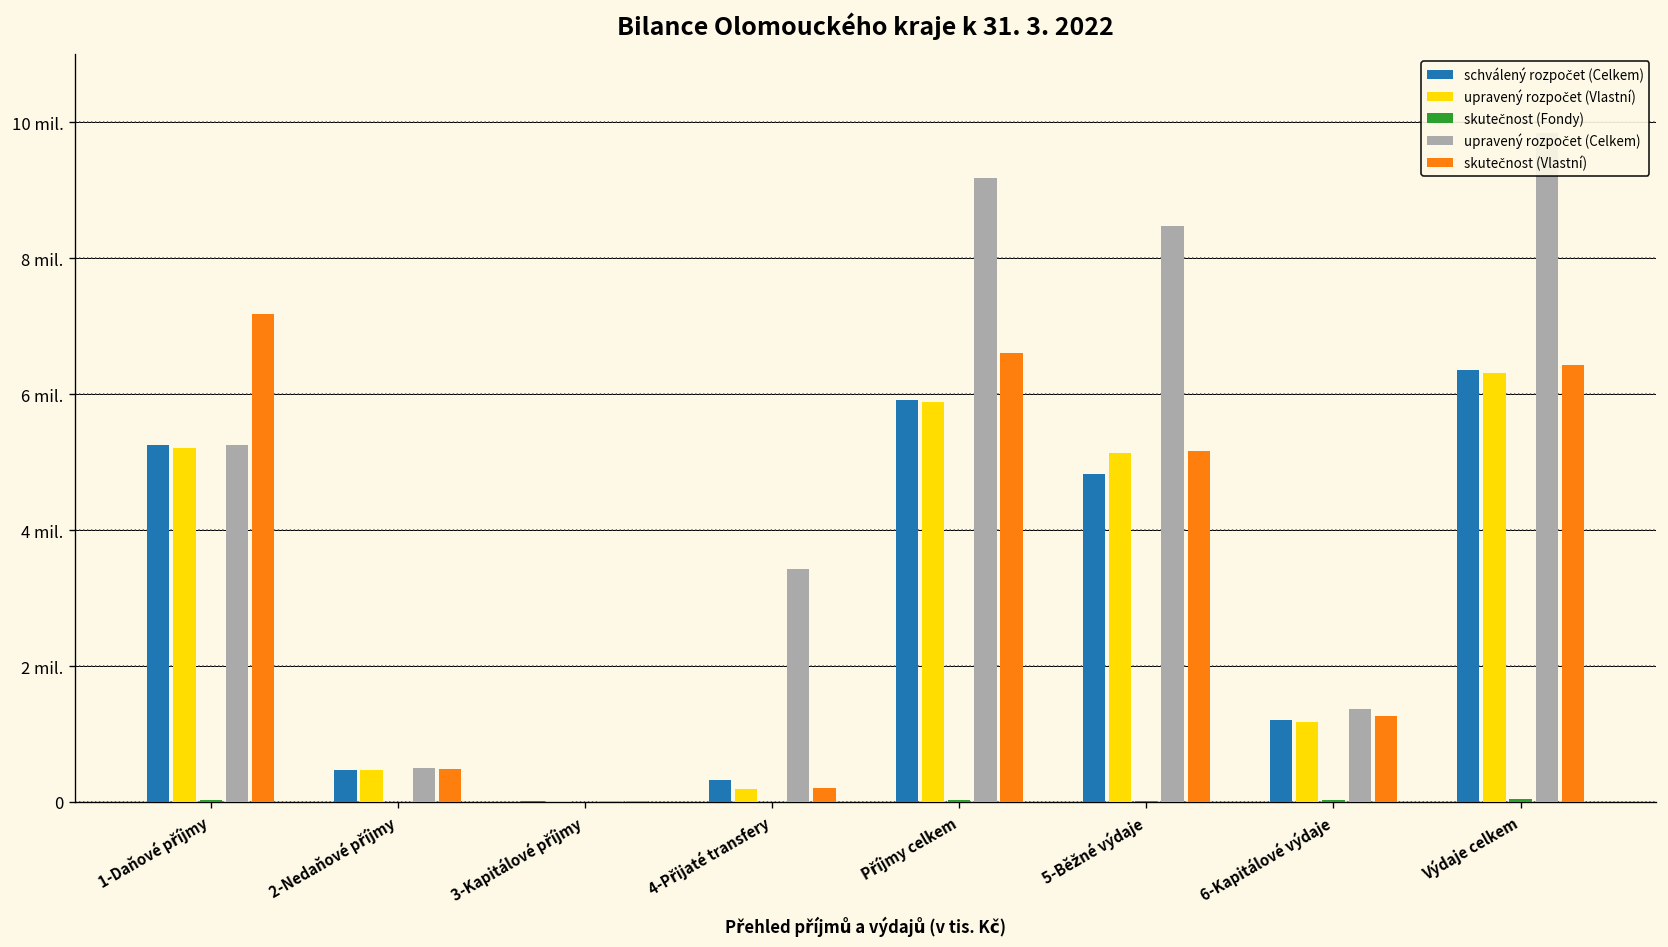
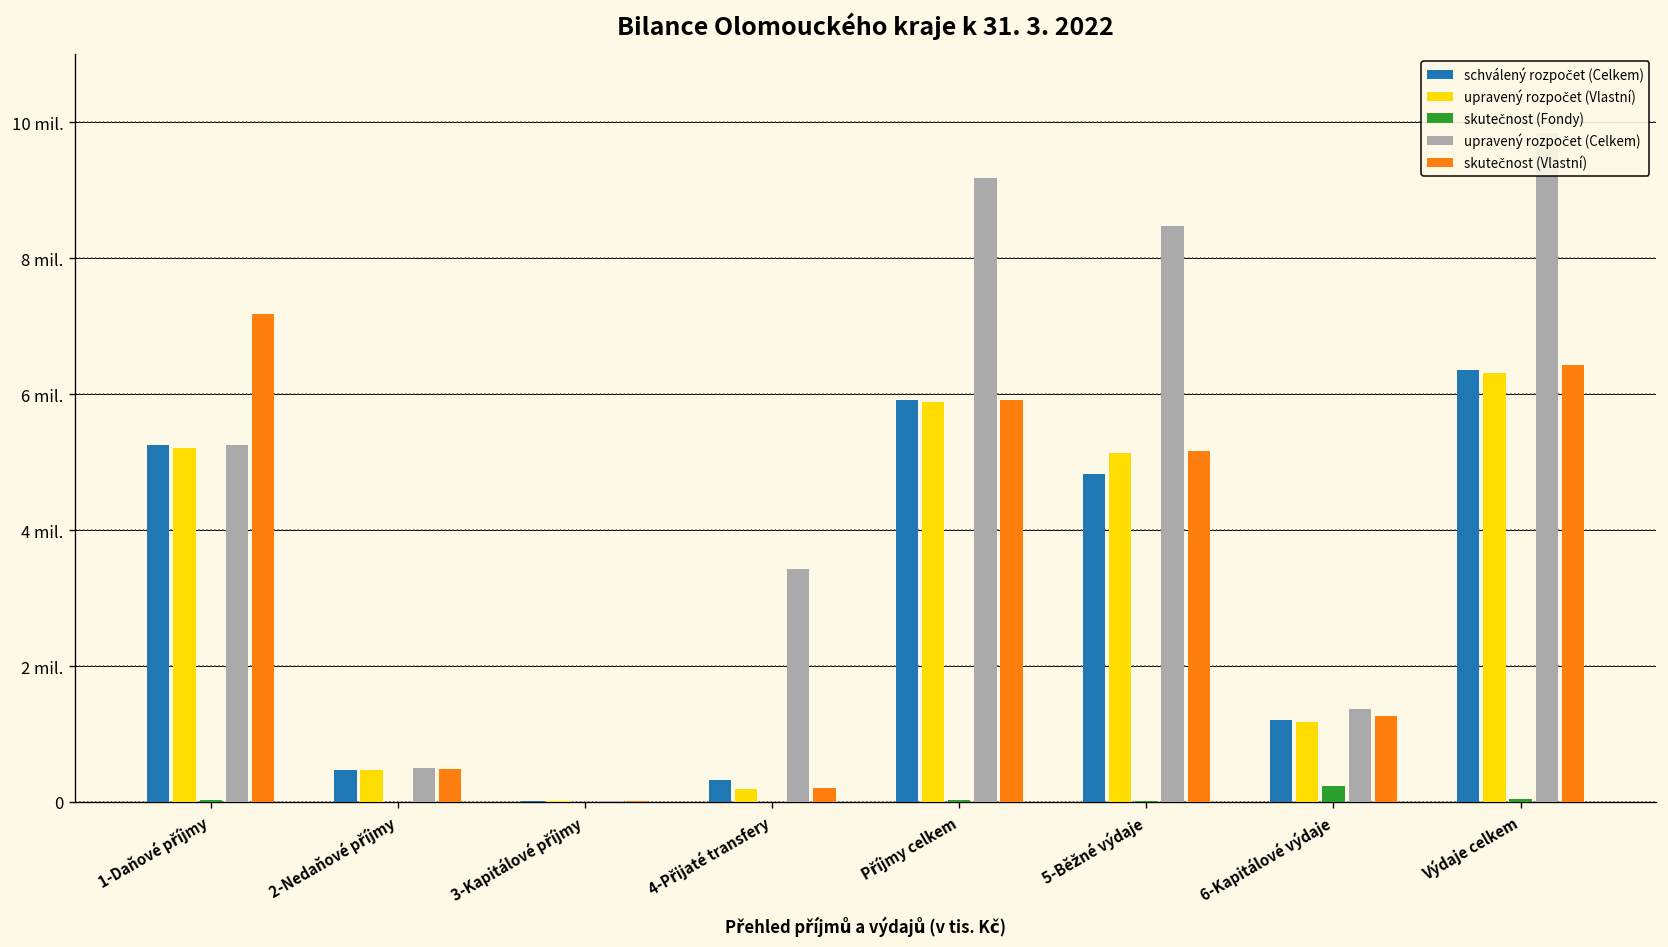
  {
    "schválený rozpočet (Celkem)": {
      "1-Daňové příjmy": "5.2 mil.",
      "2-Nedaňové příjmy": "0.5 mil.",
      "4-Přijaté transfery": "0.3 mil.",
      "Příjmy celkem": "5.9 mil.",
      "5-Běžné výdaje": "4.8 mil.",
      "6-Kapitálové výdaje": "1.2 mil.",
      "Výdaje celkem": "6.4 mil."
    },
    "upravený rozpočet (Vlastní)": {
      "1-Daňové příjmy": "5.2 mil.",
      "2-Nedaňové příjmy": "0.5 mil.",
      "4-Přijaté transfery": "0.2 mil.",
      "Příjmy celkem": "5.9 mil.",
      "5-Běžné výdaje": "5.1 mil.",
      "6-Kapitálové výdaje": "1.2 mil.",
      "Výdaje celkem": "6.3 mil."
    },
    "skutečnost (Fondy)": {
      "2-Nedaňové příjmy": "0.0 mil.",
      "3-Kapitálové příjmy": "0.0 mil.",
      "4-Přijaté transfery": "0.0 mil.",
-     "6-Kapitálové výdaje": "0.0 mil.",
+     "6-Kapitálové výdaje": "0.2 mil.",
      "Výdaje celkem": "0.0 mil."
    },
    "upravený rozpočet (Celkem)": {
      "1-Daňové příjmy": "5.2 mil.",
      "2-Nedaňové příjmy": "0.5 mil.",
      "4-Přijaté transfery": "3.4 mil.",
      "Příjmy celkem": "9.2 mil.",
      "5-Běžné výdaje": "8.5 mil.",
      "6-Kapitálové výdaje": "1.4 mil."
    },
    "skutečnost (Vlastní)": {
      "1-Daňové příjmy": "7.2 mil.",
      "2-Nedaňové příjmy": "0.5 mil.",
      "4-Přijaté transfery": "0.2 mil.",
-     "Příjmy celkem": "6.6 mil.",
+     "Příjmy celkem": "5.9 mil.",
      "5-Běžné výdaje": "5.2 mil.",
      "6-Kapitálové výdaje": "1.3 mil.",
      "Výdaje celkem": "6.4 mil."
    }
  }
